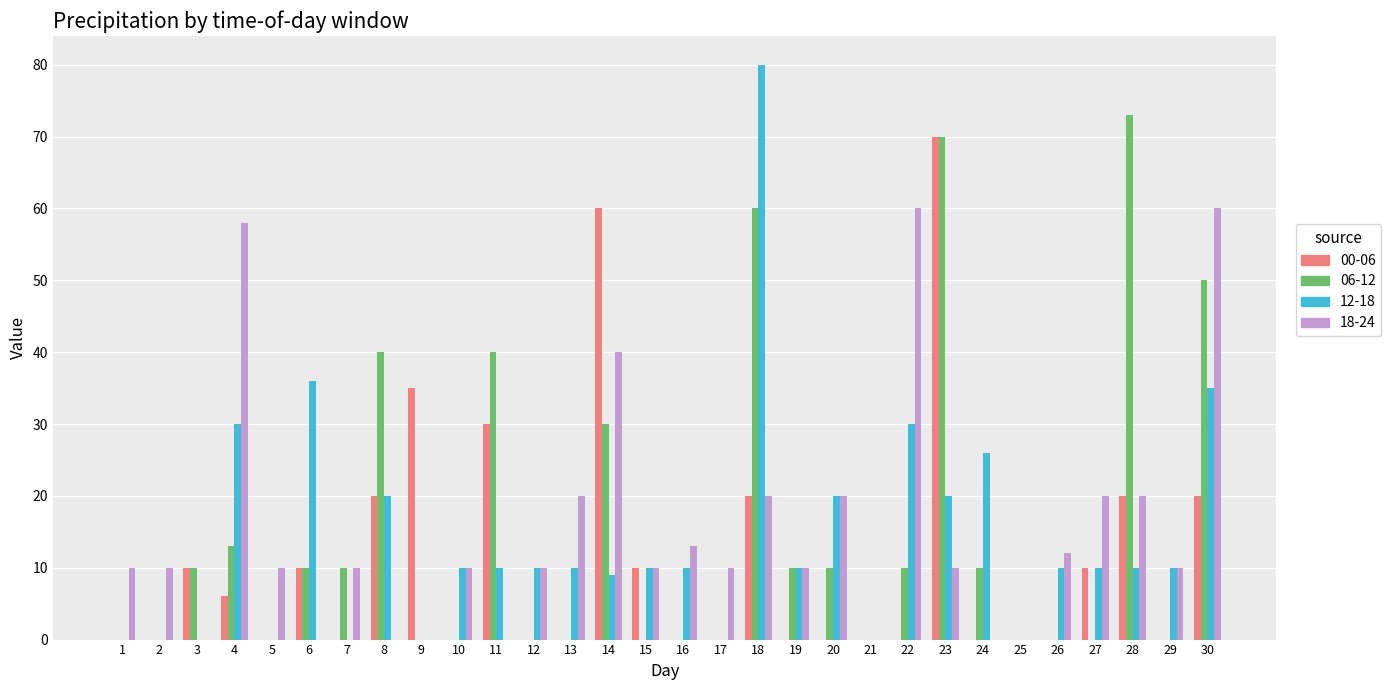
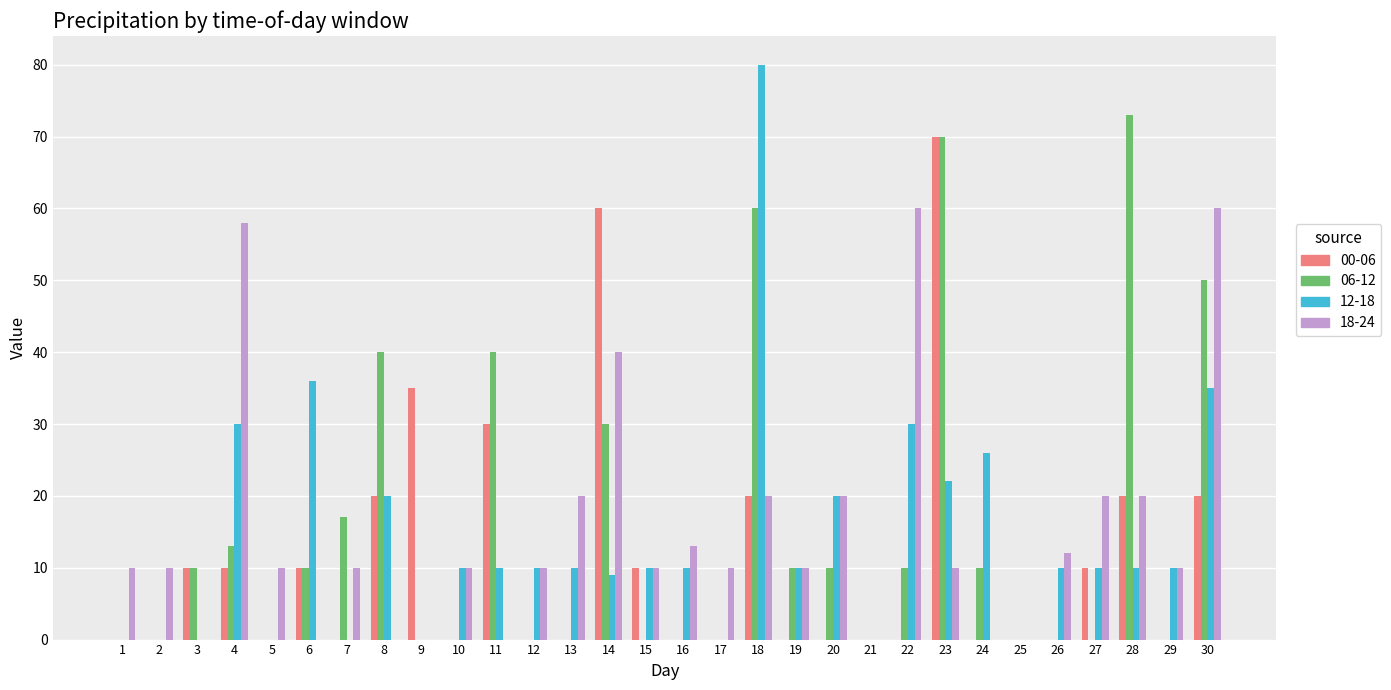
  {
    "00-06": {
      "1": 0,
      "2": 0,
      "3": 10,
-     "4": 6,
+     "4": 10,
      "5": 0,
      "6": 10,
      "7": 0,
      "8": 20,
      "9": 35,
      "10": 0,
      "11": 30,
      "12": 0,
      "13": 0,
      "14": 60,
      "15": 10,
      "16": 0,
      "17": 0,
      "18": 20,
      "19": 0,
      "20": 0,
      "21": 0,
      "22": 0,
      "23": 70,
      "24": 0,
      "25": 0,
      "26": 0,
      "27": 10,
      "28": 20,
      "29": 0,
      "30": 20
    },
    "06-12": {
      "1": 0,
      "2": 0,
      "3": 10,
      "4": 13,
      "5": 0,
      "6": 10,
-     "7": 10,
+     "7": 17,
      "8": 40,
      "9": 0,
      "10": 0,
      "11": 40,
      "12": 0,
      "13": 0,
      "14": 30,
      "15": 0,
      "16": 0,
      "17": 0,
      "18": 60,
      "19": 10,
      "20": 10,
      "21": 0,
      "22": 10,
      "23": 70,
      "24": 10,
      "25": 0,
      "26": 0,
      "27": 0,
      "28": 73,
      "29": 0,
      "30": 50
    },
    "12-18": {
      "1": 0,
      "2": 0,
      "3": 0,
      "4": 30,
      "5": 0,
      "6": 36,
      "7": 0,
      "8": 20,
      "9": 0,
      "10": 10,
      "11": 10,
      "12": 10,
      "13": 10,
      "14": 9,
      "15": 10,
      "16": 10,
      "17": 0,
      "18": 80,
      "19": 10,
      "20": 20,
      "21": 0,
      "22": 30,
-     "23": 20,
+     "23": 22,
      "24": 26,
      "25": 0,
      "26": 10,
      "27": 10,
      "28": 10,
      "29": 10,
      "30": 35
    },
    "18-24": {
      "1": 10,
      "2": 10,
      "3": 0,
      "4": 58,
      "5": 10,
      "6": 0,
      "7": 10,
      "8": 0,
      "9": 0,
      "10": 10,
      "11": 0,
      "12": 10,
      "13": 20,
      "14": 40,
      "15": 10,
      "16": 13,
      "17": 10,
      "18": 20,
      "19": 10,
      "20": 20,
      "21": 0,
      "22": 60,
      "23": 10,
      "24": 0,
      "25": 0,
      "26": 12,
      "27": 20,
      "28": 20,
      "29": 10,
      "30": 60
    }
  }
